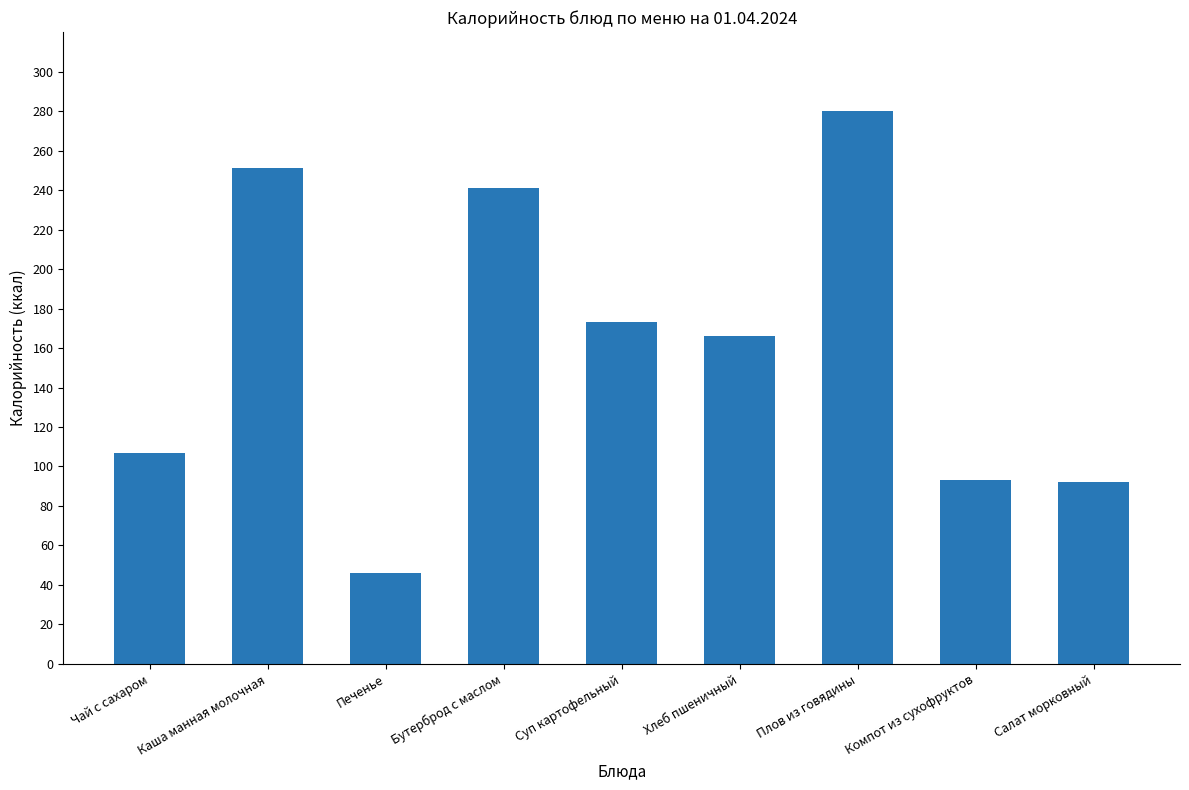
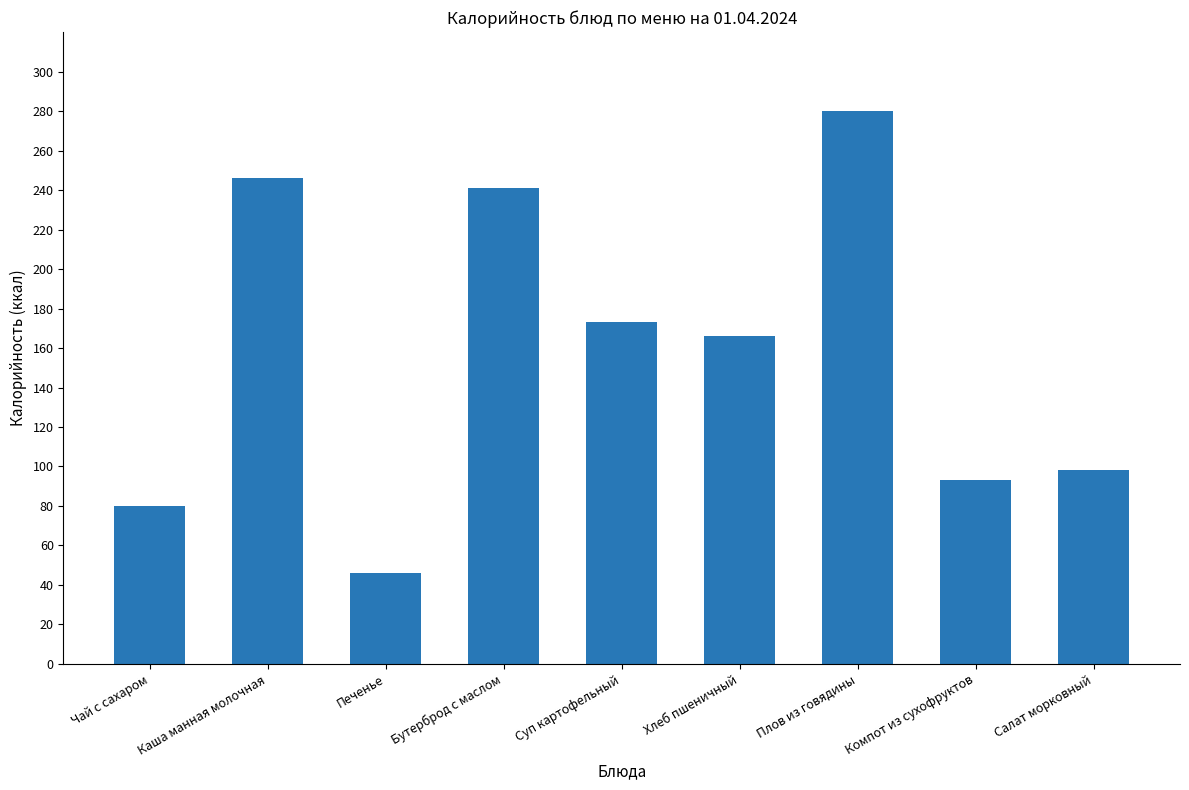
  {
-   "Чай с сахаром": 107,
-   "Каша манная молочная": 251,
+   "Чай с сахаром": 80,
+   "Каша манная молочная": 246,
    "Печенье": 46,
    "Бутерброд с маслом": 241,
    "Суп картофельный": 173,
    "Хлеб пшеничный": 166,
    "Плов из говядины": 280,
    "Компот из сухофруктов": 93,
-   "Салат морковный": 92
+   "Салат морковный": 98
  }
